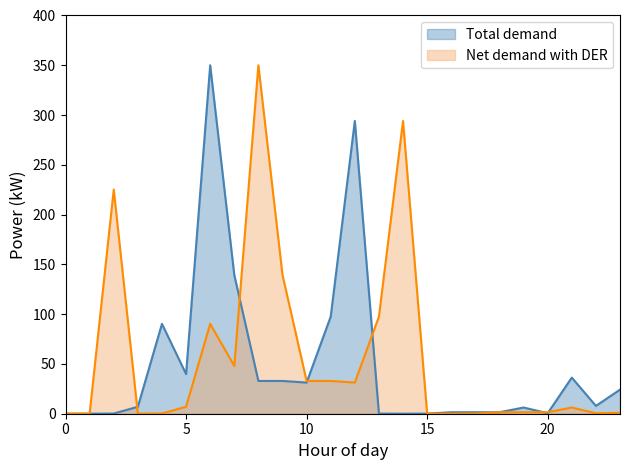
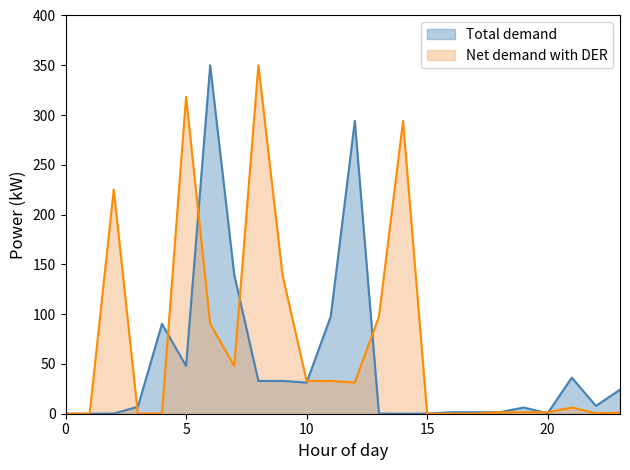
  {
    "Total demand": {
-     "5": 40
+     "5": 50
    },
    "Net demand with DER": {
-     "5": 10
+     "5": 320
    }
  }
